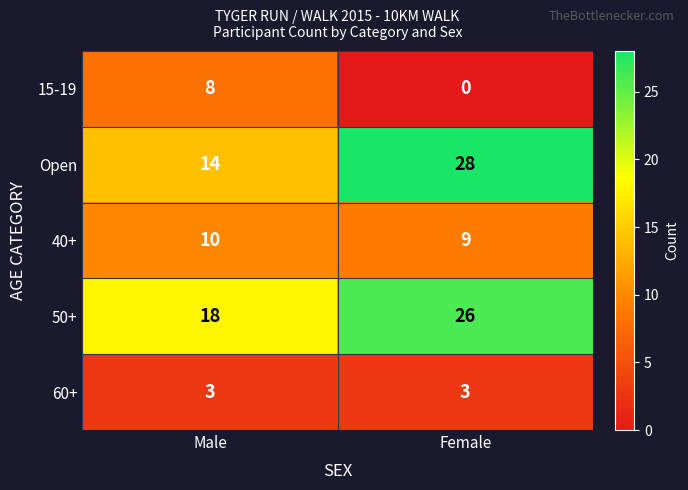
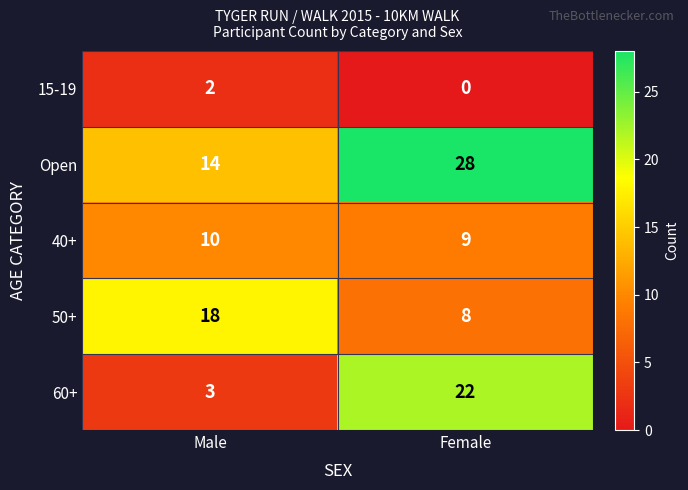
  {
    "15-19": {
-     "Male": 8,
+     "Male": 2,
      "Female": 0
    },
    "Open": {
      "Male": 14,
      "Female": 28
    },
    "40+": {
      "Male": 10,
      "Female": 9
    },
    "50+": {
      "Male": 18,
-     "Female": 26
+     "Female": 8
    },
    "60+": {
      "Male": 3,
-     "Female": 3
+     "Female": 22
    }
  }
